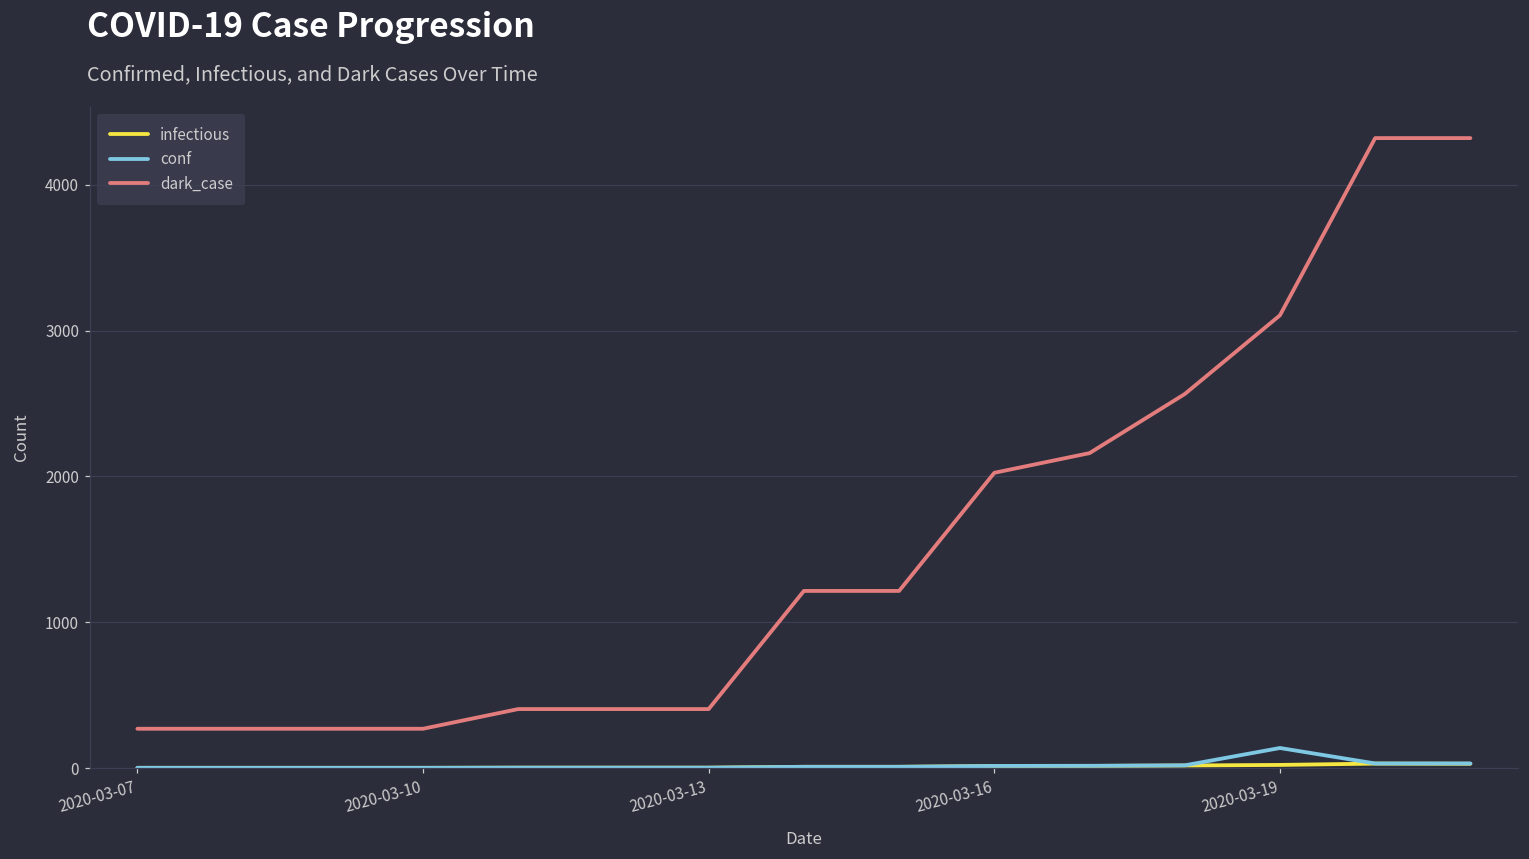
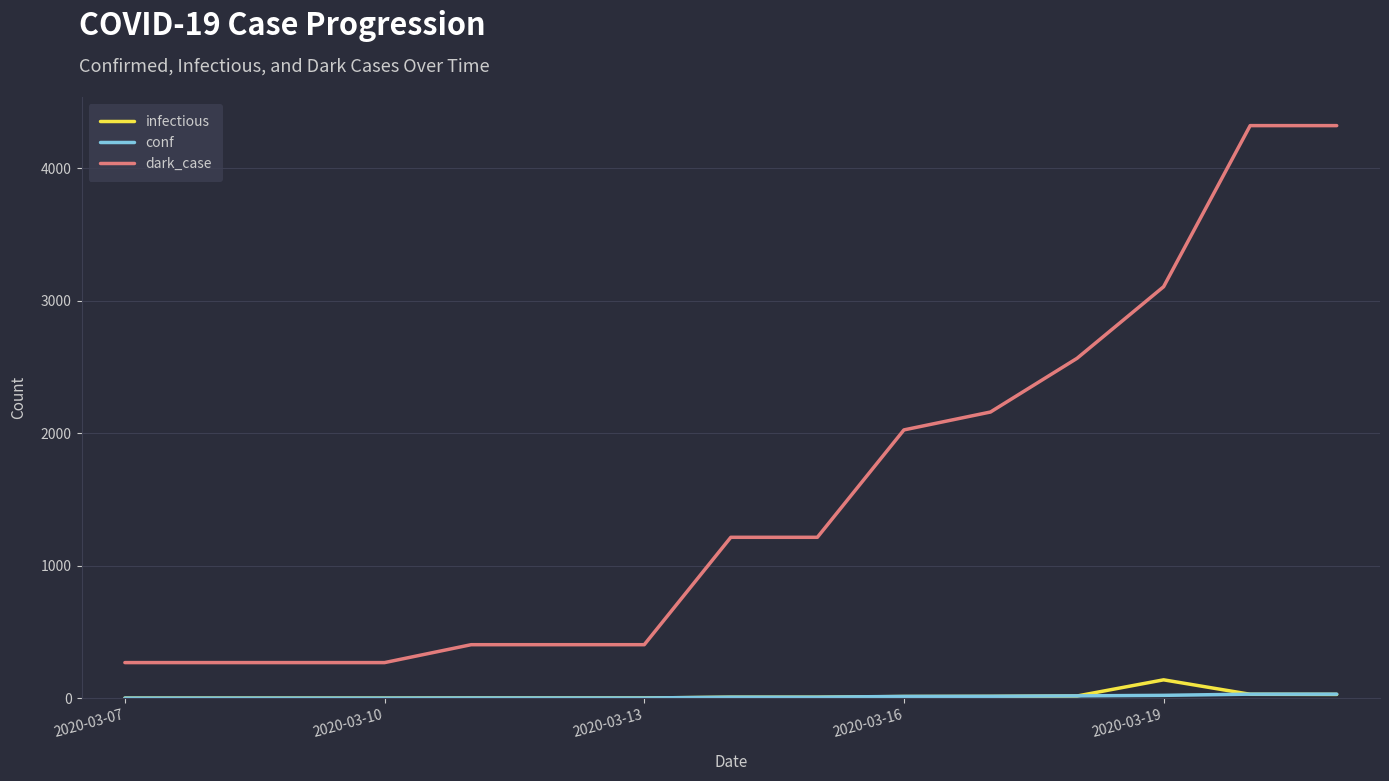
  {
    "infectious": {
-     "2020-03-19": 20
+     "2020-03-19": 140
    },
    "conf": {
-     "2020-03-19": 140
+     "2020-03-19": 20
    },
    "dark_case": {
      "2020-03-07": 270,
      "2020-03-10": 270,
      "2020-03-13": 410,
      "2020-03-16": 2030,
      "2020-03-19": 3110
    }
  }
